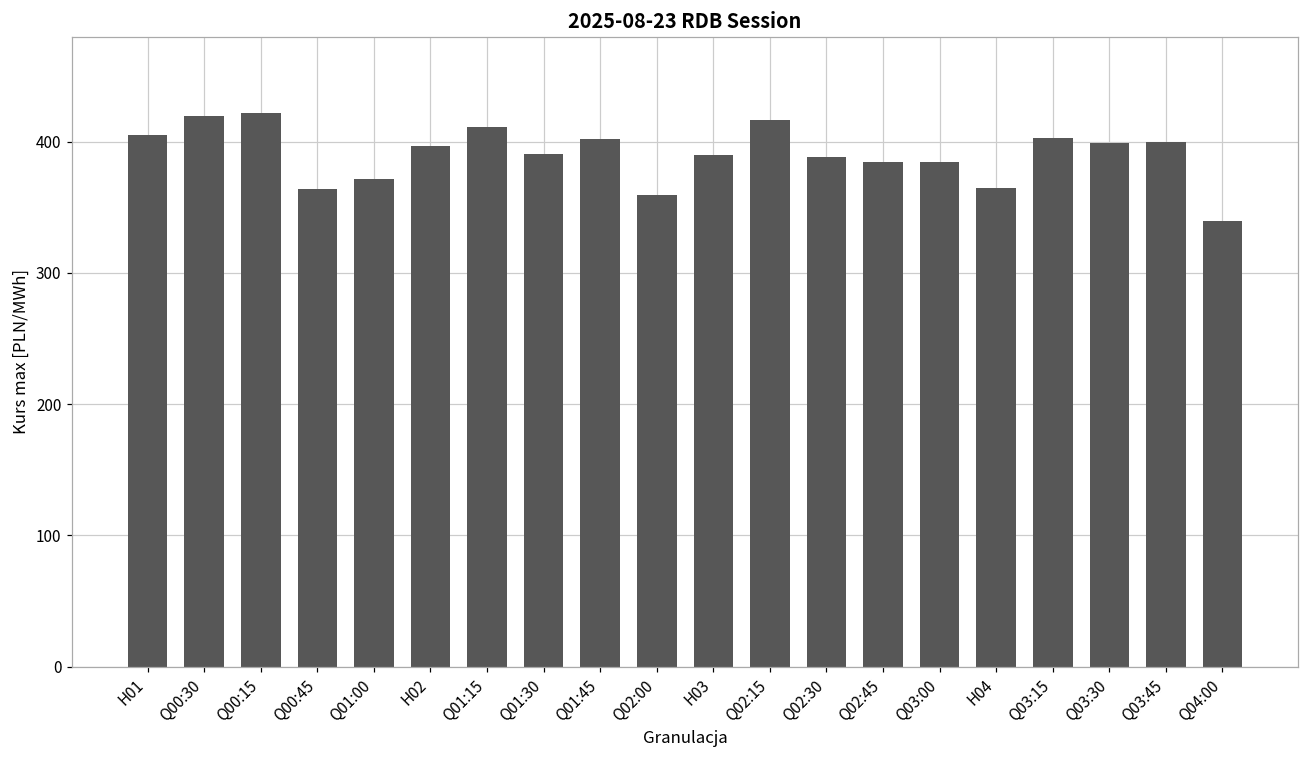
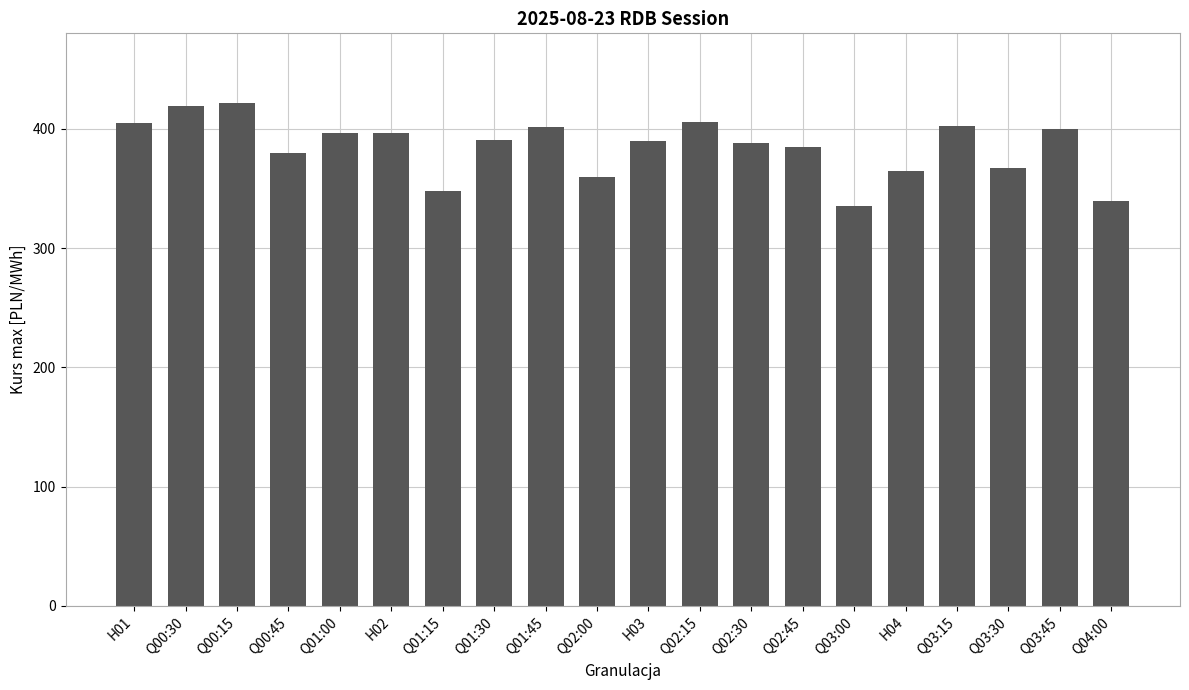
  {
    "H01": 405,
    "Q00:30": 419,
    "Q00:15": 421,
-   "Q00:45": 364,
-   "Q01:00": 372,
+   "Q00:45": 380,
+   "Q01:00": 397,
    "H02": 397,
-   "Q01:15": 411,
+   "Q01:15": 348,
    "Q01:30": 391,
    "Q01:45": 402,
    "Q02:00": 360,
    "H03": 390,
-   "Q02:15": 416,
+   "Q02:15": 405,
    "Q02:30": 388,
    "Q02:45": 384,
-   "Q03:00": 385,
+   "Q03:00": 336,
    "H04": 365,
    "Q03:15": 402,
-   "Q03:30": 399,
+   "Q03:30": 367,
    "Q03:45": 400,
    "Q04:00": 340
  }
